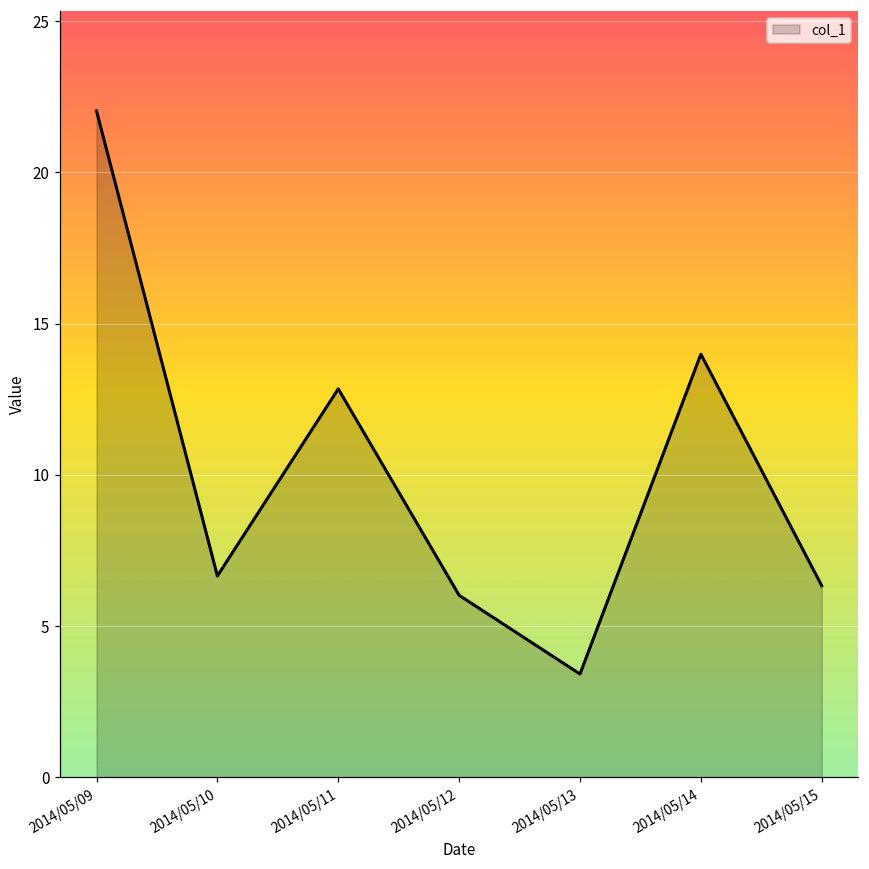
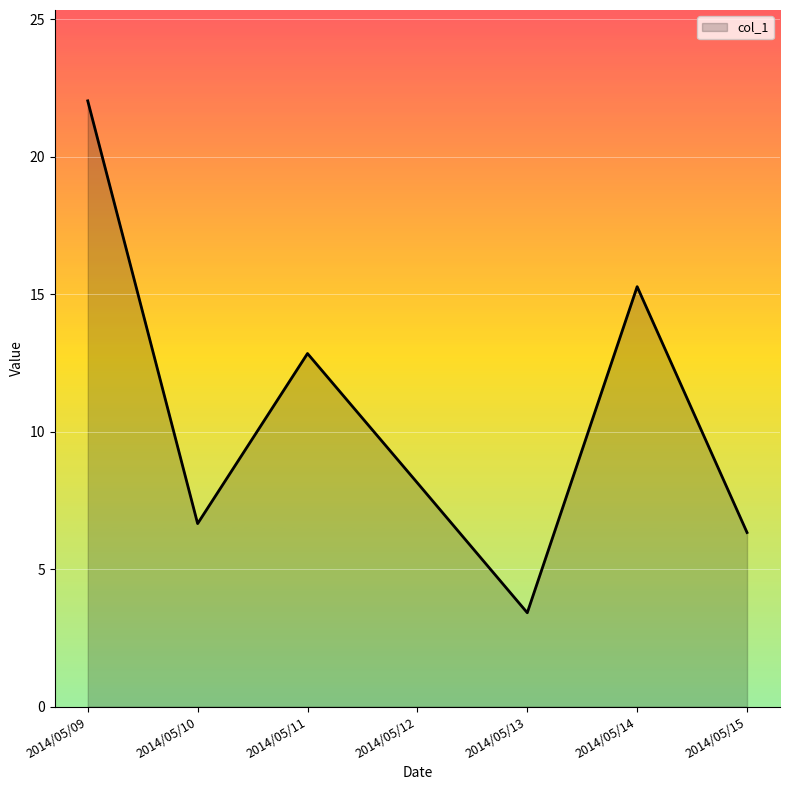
  {
    "2014/05/09": 22.0,
    "2014/05/10": 6.7,
    "2014/05/11": 12.8,
-   "2014/05/12": 6.0,
+   "2014/05/12": 8.1,
    "2014/05/13": 3.4,
-   "2014/05/14": 14.0,
+   "2014/05/14": 15.3,
    "2014/05/15": 6.3
  }
